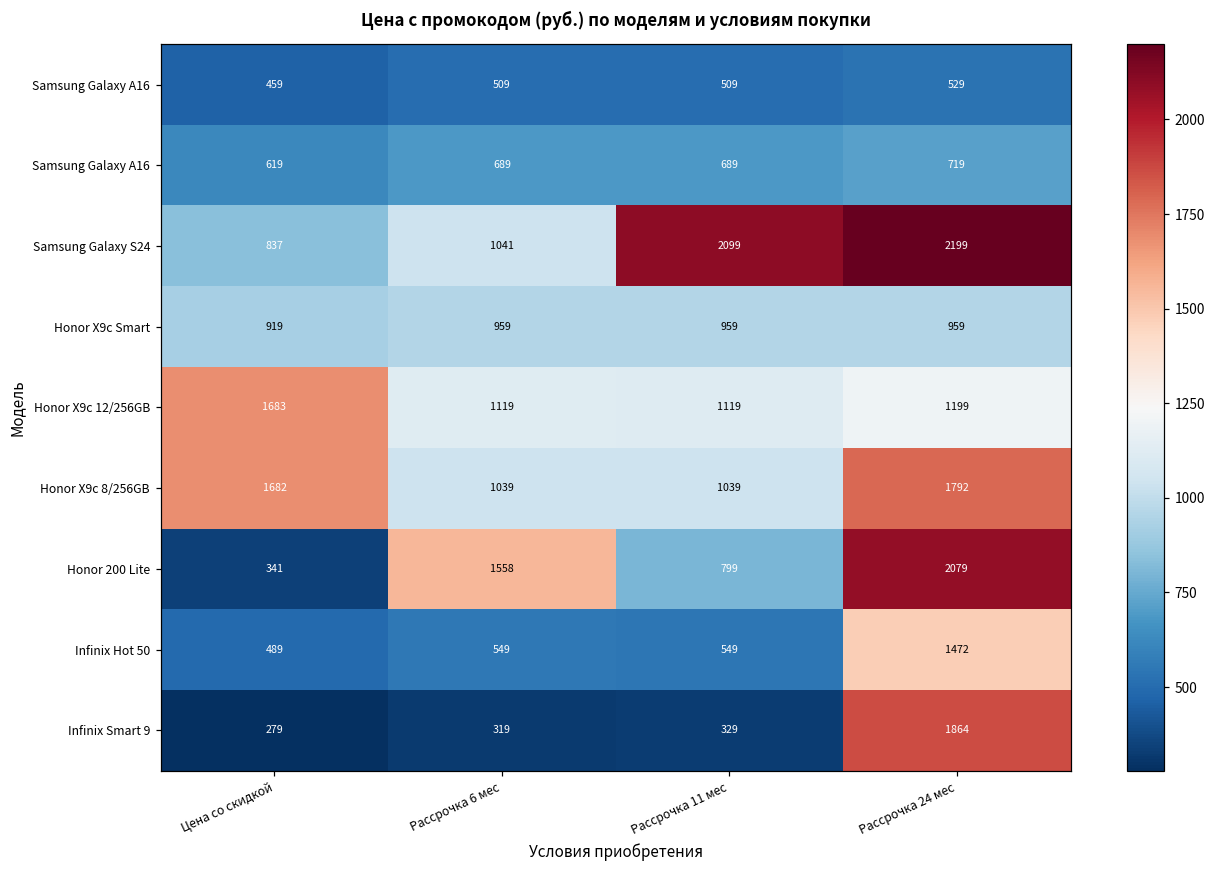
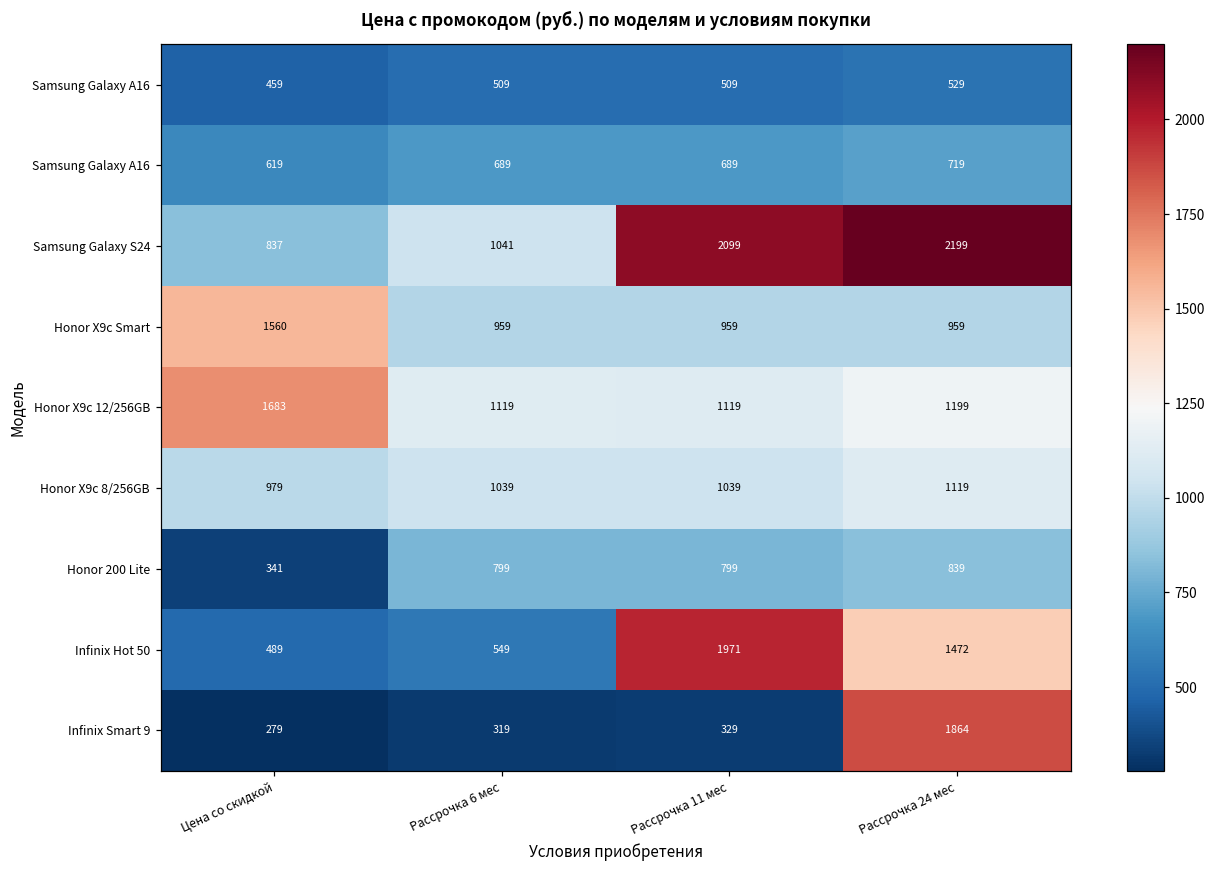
  {
    "Samsung Galaxy S24": {
      "Цена со скидкой": 837,
      "Рассрочка 6 мес": 1041,
      "Рассрочка 11 мес": 2099,
      "Рассрочка 24 мес": 2199
    },
    "Honor X9c Smart": {
-     "Цена со скидкой": 919,
+     "Цена со скидкой": 1560,
      "Рассрочка 6 мес": 959,
      "Рассрочка 11 мес": 959,
      "Рассрочка 24 мес": 959
    },
    "Honor X9c 12/256GB": {
      "Цена со скидкой": 1683,
      "Рассрочка 6 мес": 1119,
      "Рассрочка 11 мес": 1119,
      "Рассрочка 24 мес": 1199
    },
    "Honor X9c 8/256GB": {
-     "Цена со скидкой": 1682,
+     "Цена со скидкой": 979,
      "Рассрочка 6 мес": 1039,
      "Рассрочка 11 мес": 1039,
-     "Рассрочка 24 мес": 1792
+     "Рассрочка 24 мес": 1119
    },
    "Honor 200 Lite": {
      "Цена со скидкой": 341,
-     "Рассрочка 6 мес": 1558,
+     "Рассрочка 6 мес": 799,
      "Рассрочка 11 мес": 799,
-     "Рассрочка 24 мес": 2079
+     "Рассрочка 24 мес": 839
    },
    "Infinix Hot 50": {
      "Цена со скидкой": 489,
      "Рассрочка 6 мес": 549,
-     "Рассрочка 11 мес": 549,
+     "Рассрочка 11 мес": 1971,
      "Рассрочка 24 мес": 1472
    },
    "Infinix Smart 9": {
      "Цена со скидкой": 279,
      "Рассрочка 6 мес": 319,
      "Рассрочка 11 мес": 329,
      "Рассрочка 24 мес": 1864
    }
  }
